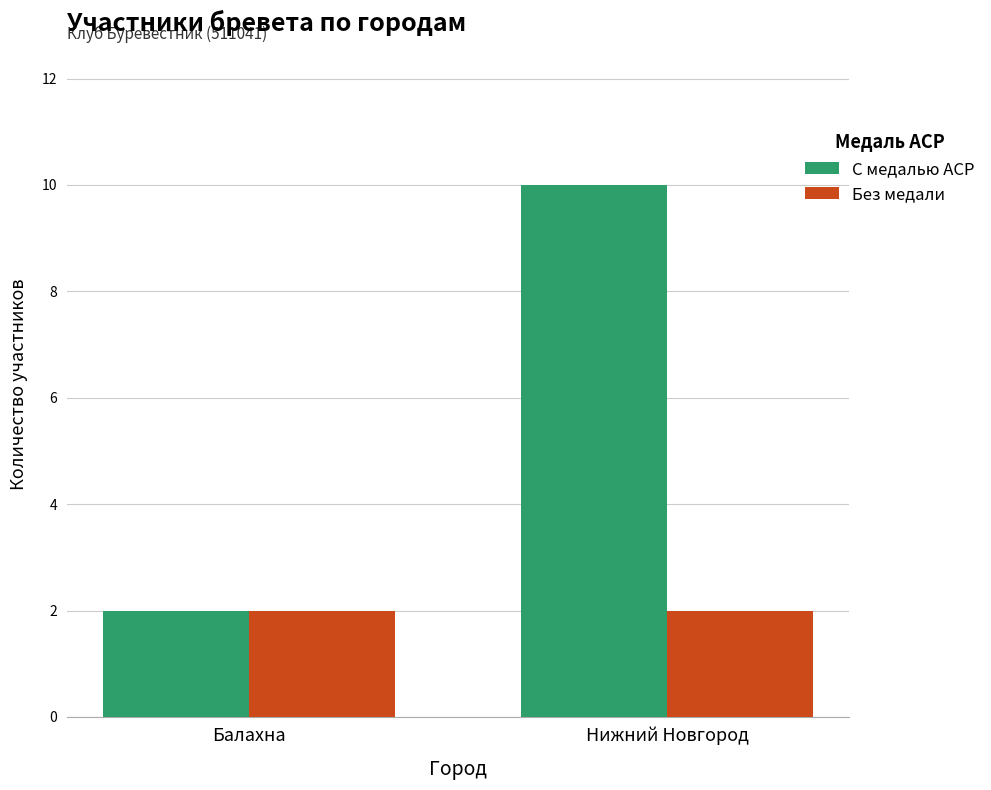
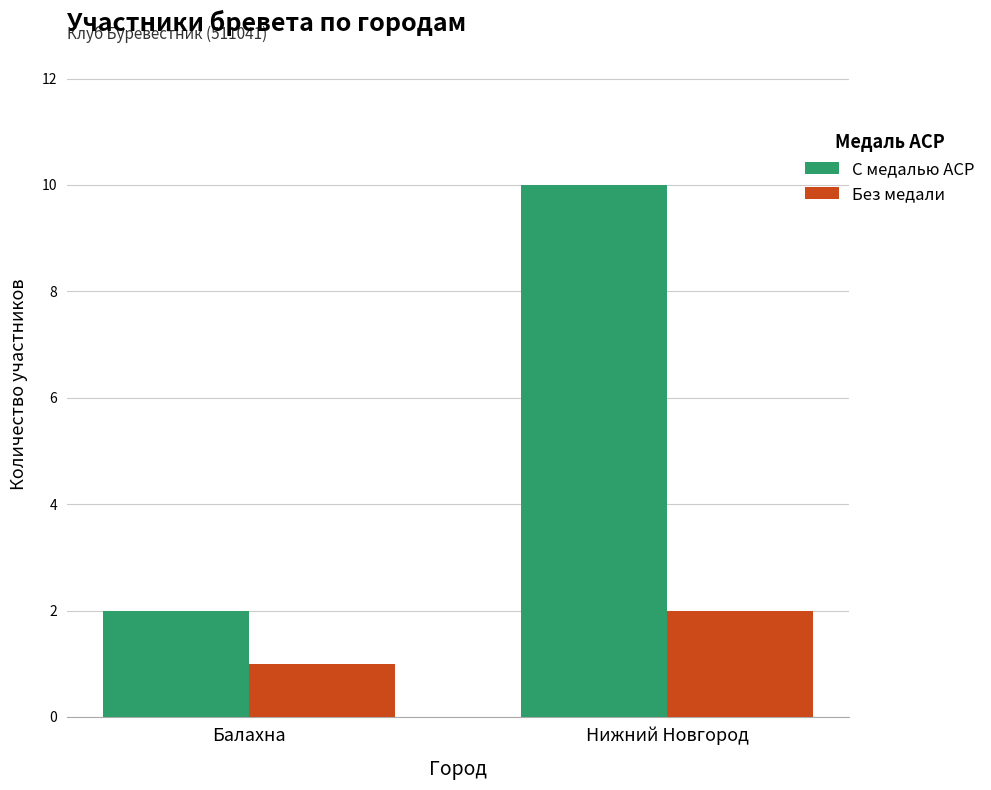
  {
    "С медалью ACP": {
      "Балахна": 2,
      "Нижний Новгород": 10
    },
    "Без медали": {
-     "Балахна": 2,
+     "Балахна": 1,
      "Нижний Новгород": 2
    }
  }
